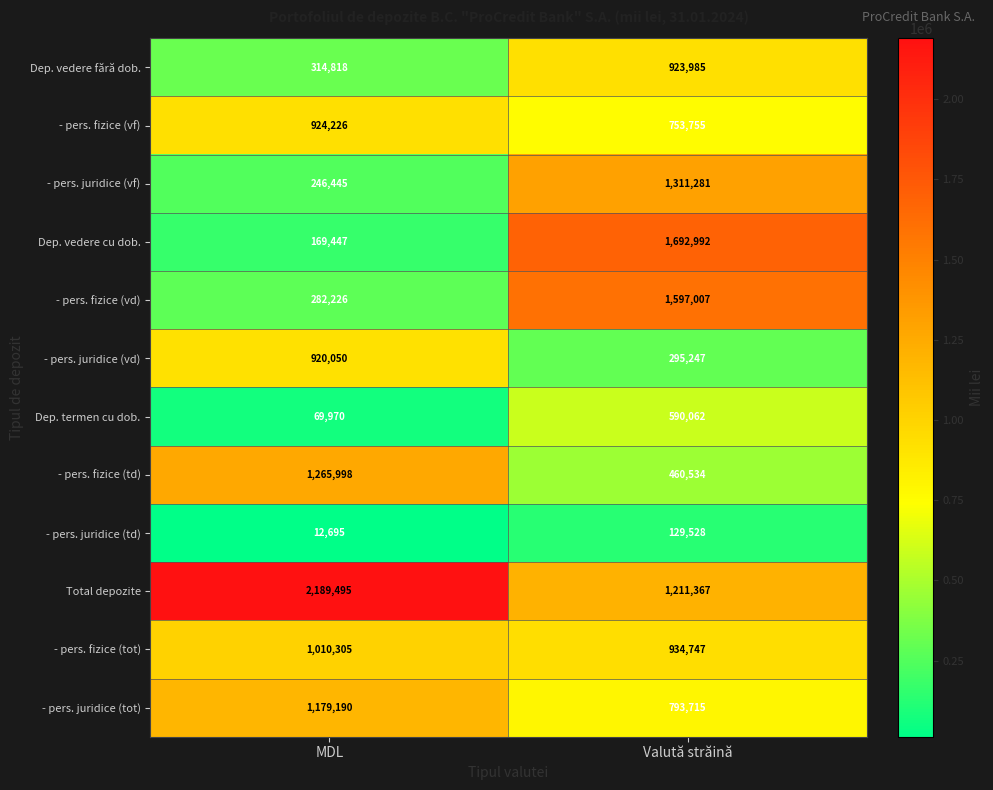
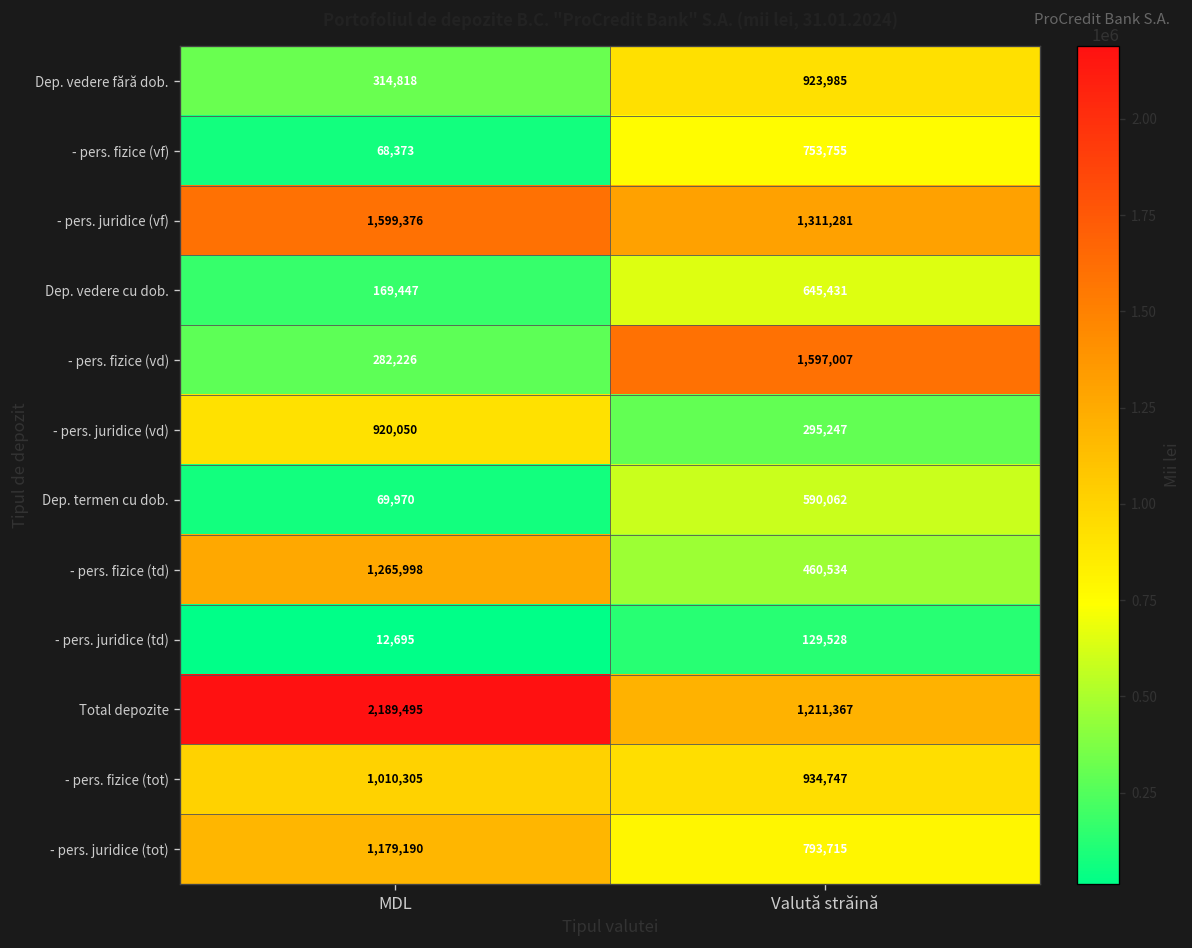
  {
    "Dep. vedere fără dob.": {
      "MDL": "314,818",
      "Valută străină": "923,985"
    },
    "- pers. fizice (vf)": {
-     "MDL": "924,226",
+     "MDL": "68,373",
      "Valută străină": "753,755"
    },
    "- pers. juridice (vf)": {
-     "MDL": "246,445",
+     "MDL": "1,599,376",
      "Valută străină": "1,311,281"
    },
    "Dep. vedere cu dob.": {
      "MDL": "169,447",
-     "Valută străină": "1,692,992"
+     "Valută străină": "645,431"
    },
    "- pers. fizice (vd)": {
      "MDL": "282,226",
      "Valută străină": "1,597,007"
    },
    "- pers. juridice (vd)": {
      "MDL": "920,050",
      "Valută străină": "295,247"
    },
    "Dep. termen cu dob.": {
      "MDL": "69,970",
      "Valută străină": "590,062"
    },
    "- pers. fizice (td)": {
      "MDL": "1,265,998",
      "Valută străină": "460,534"
    },
    "- pers. juridice (td)": {
      "MDL": "12,695",
      "Valută străină": "129,528"
    },
    "Total depozite": {
      "MDL": "2,189,495",
      "Valută străină": "1,211,367"
    },
    "- pers. fizice (tot)": {
      "MDL": "1,010,305",
      "Valută străină": "934,747"
    },
    "- pers. juridice (tot)": {
      "MDL": "1,179,190",
      "Valută străină": "793,715"
    }
  }
